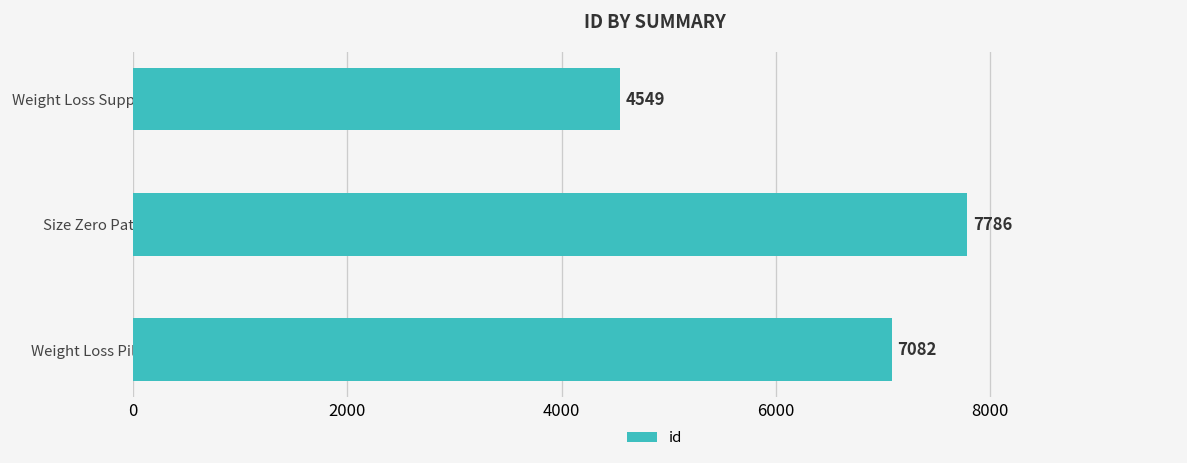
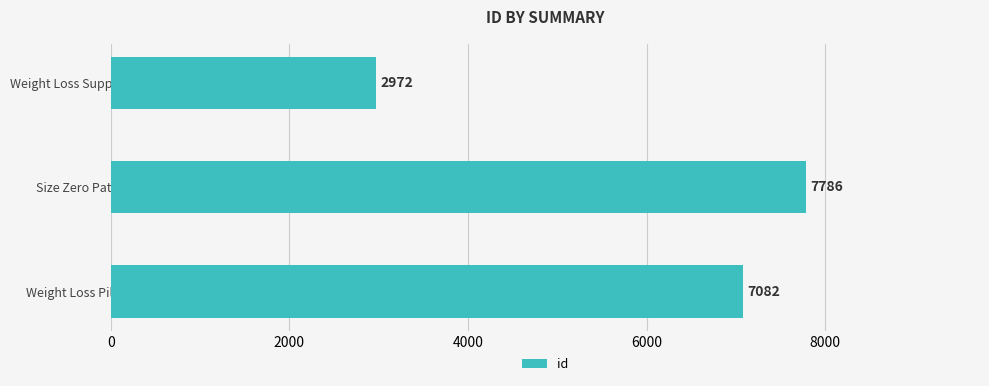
  {
-   "Weight Loss Supplements - Top 7": 4549,
+   "Weight Loss Supplements - Top 7": 2972,
    "Size Zero Patch Benefits": 7786,
    "Weight Loss Pill Ingredients": 7082
  }
